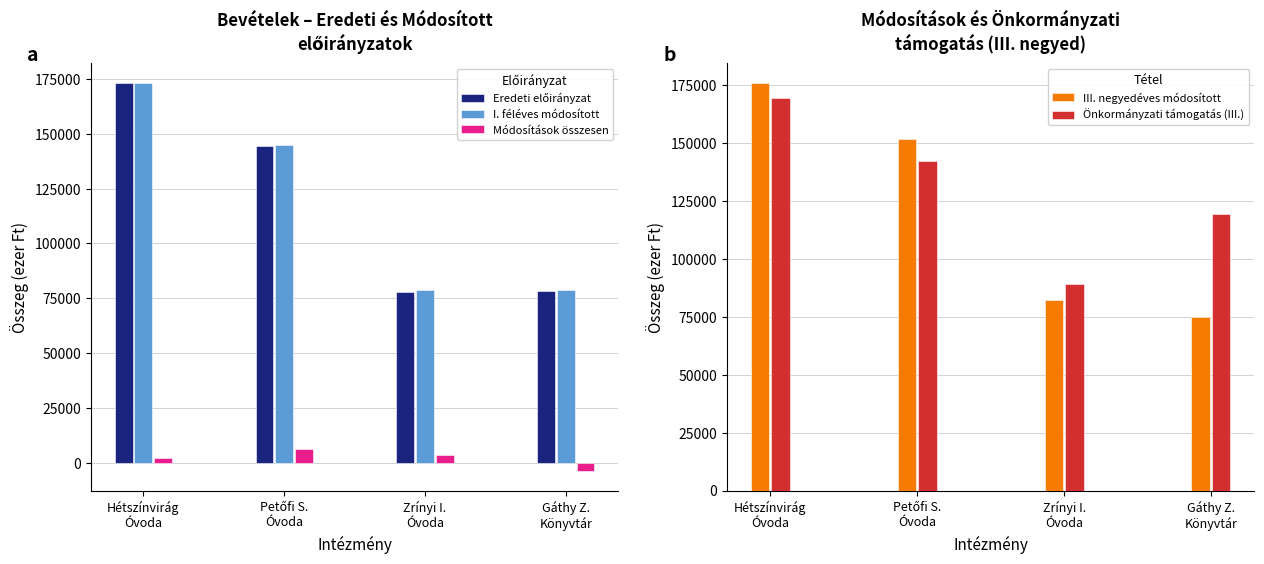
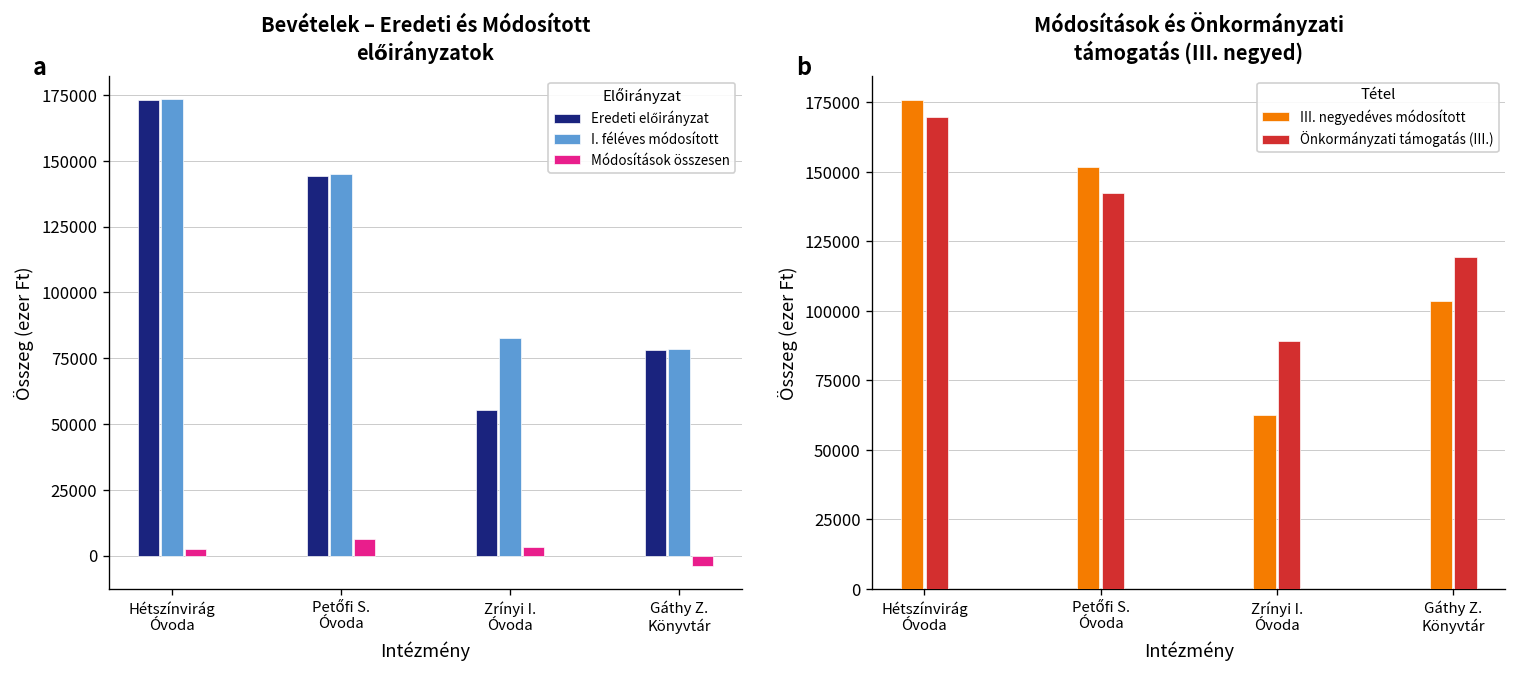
  {
    "Bevételek – Eredeti és Módosított előirányzatok": {
      "Eredeti előirányzat": {
        "Hétszínvirág Óvoda": 173000,
        "Petőfi S. Óvoda": 144000,
-       "Zrínyi I. Óvoda": 78000,
+       "Zrínyi I. Óvoda": 55000,
        "Gáthy Z. Könyvtár": 78000
      },
      "I. féléves módosított": {
        "Hétszínvirág Óvoda": 173000,
        "Petőfi S. Óvoda": 145000,
-       "Zrínyi I. Óvoda": 79000,
+       "Zrínyi I. Óvoda": 83000,
        "Gáthy Z. Könyvtár": 79000
      },
      "Módosítások összesen": {
        "Hétszínvirág Óvoda": 2000,
        "Petőfi S. Óvoda": 6000,
        "Zrínyi I. Óvoda": 3000,
        "Gáthy Z. Könyvtár": -4000
      }
    },
    "Módosítások és Önkormányzati támogatás (III. negyed)": {
      "III. negyedéves módosított": {
        "Hétszínvirág Óvoda": 176000,
        "Petőfi S. Óvoda": 152000,
-       "Zrínyi I. Óvoda": 82000,
-       "Gáthy Z. Könyvtár": 75000
+       "Zrínyi I. Óvoda": 62000,
+       "Gáthy Z. Könyvtár": 104000
      },
      "Önkormányzati támogatás (III.)": {
        "Hétszínvirág Óvoda": 170000,
        "Petőfi S. Óvoda": 142000,
        "Zrínyi I. Óvoda": 89000,
        "Gáthy Z. Könyvtár": 119000
      }
    }
  }
